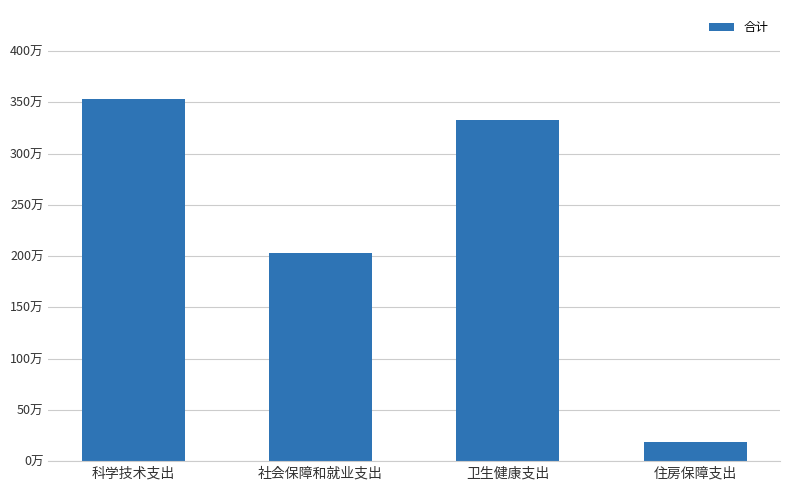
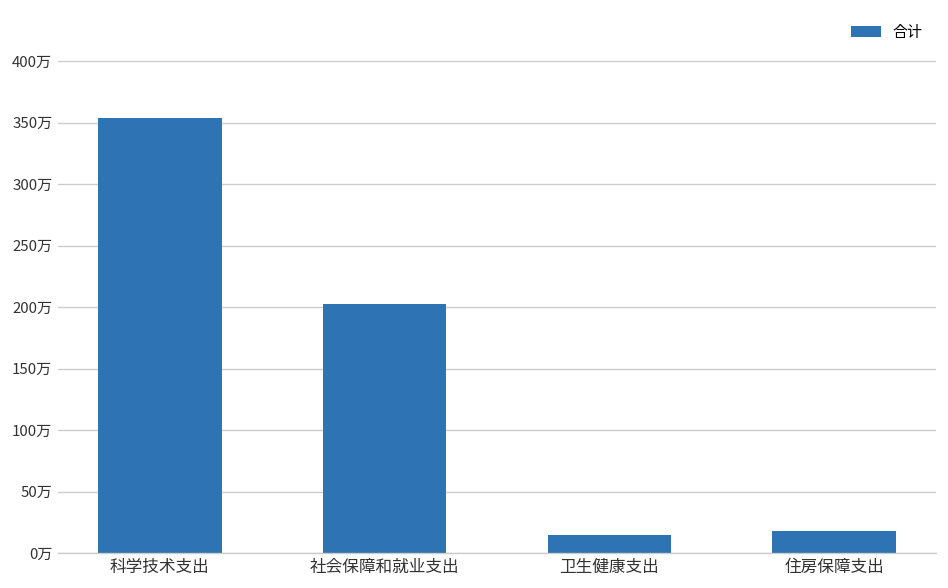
  {
    "科学技术支出": "354万",
    "社会保障和就业支出": "203万",
-   "卫生健康支出": "333万",
+   "卫生健康支出": "15万",
    "住房保障支出": "18万"
  }
